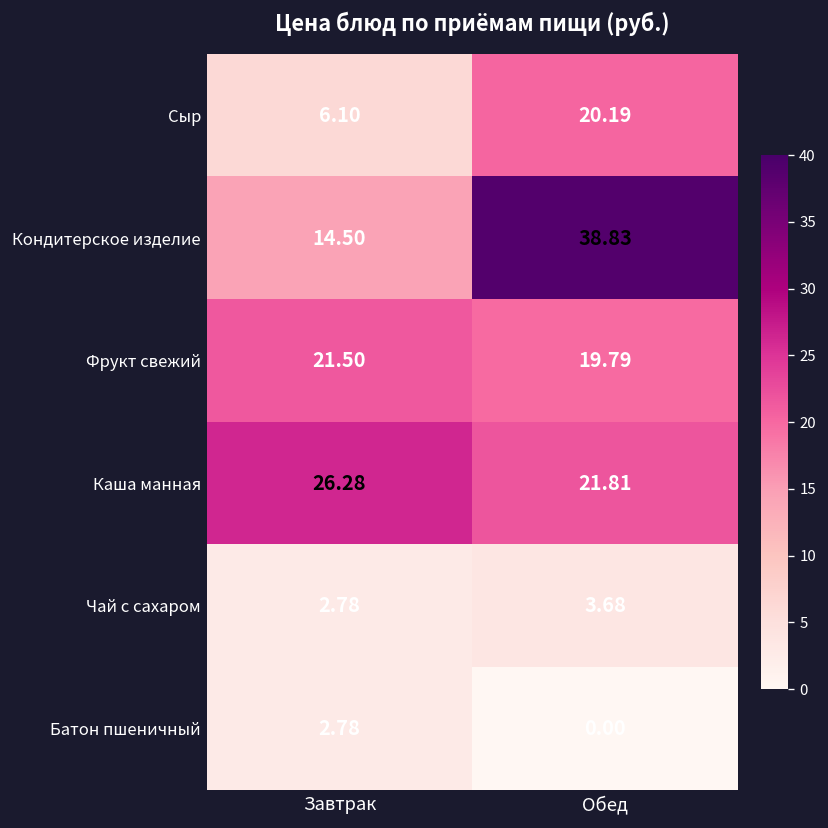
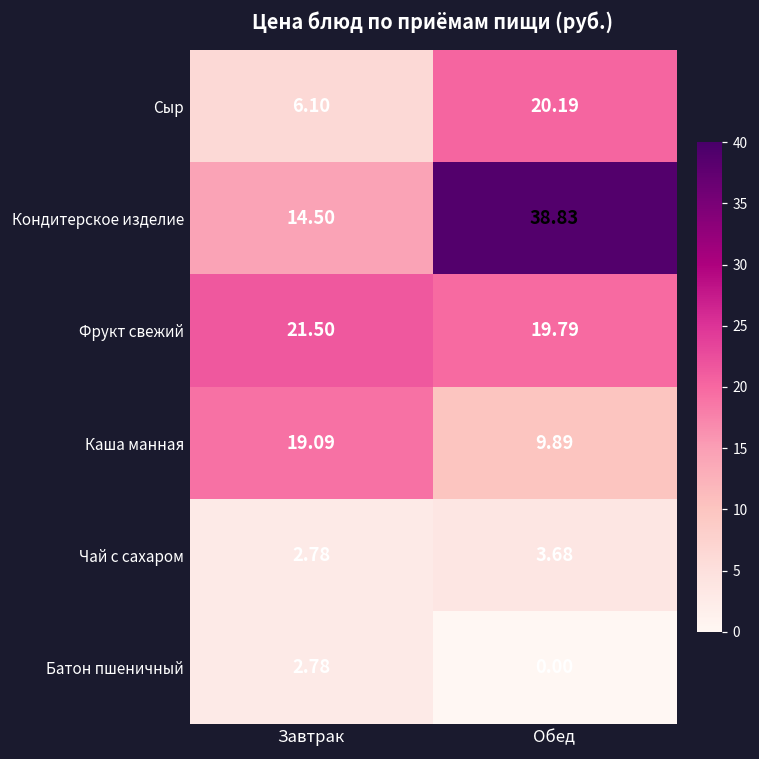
  {
    "Сыр": {
      "Обед": 20.19
    },
    "Кондитерское изделие": {
      "Завтрак": 14.50,
      "Обед": 38.83
    },
    "Фрукт свежий": {
      "Завтрак": 21.50,
      "Обед": 19.79
    },
    "Каша манная": {
-     "Завтрак": 26.28,
-     "Обед": 21.81
+     "Завтрак": 19.09,
+     "Обед": 9.89
    }
  }
